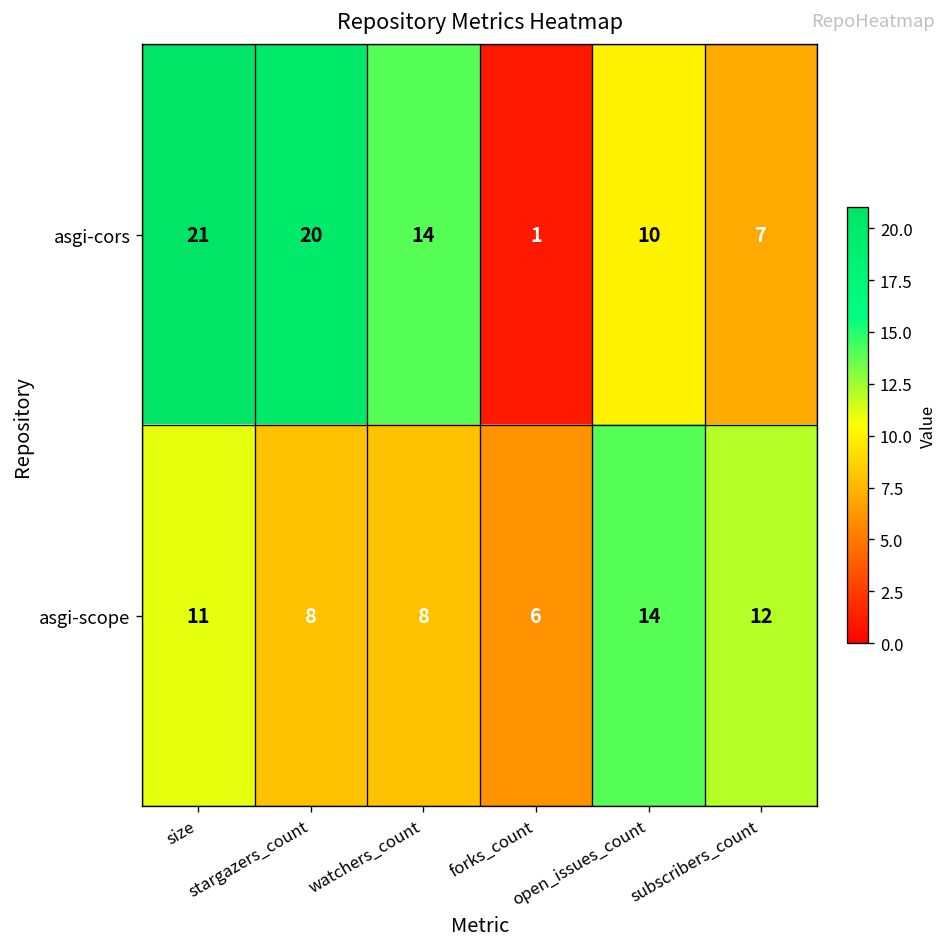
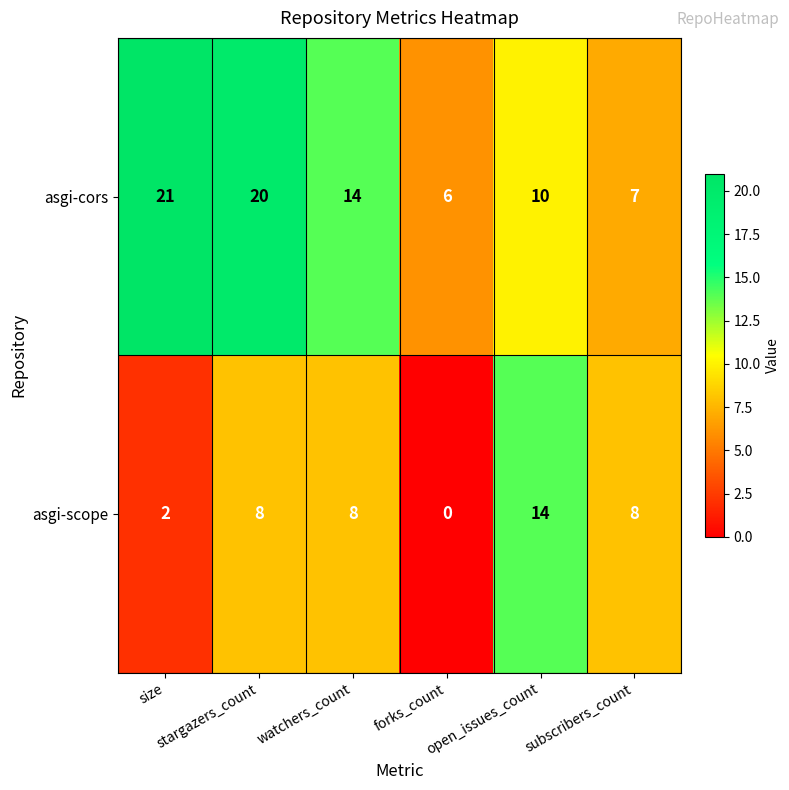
  {
    "asgi-cors": {
      "size": 21,
      "stargazers_count": 20,
      "watchers_count": 14,
-     "forks_count": 1,
+     "forks_count": 6,
      "open_issues_count": 10,
      "subscribers_count": 7
    },
    "asgi-scope": {
-     "size": 11,
+     "size": 2,
      "stargazers_count": 8,
      "watchers_count": 8,
-     "forks_count": 6,
+     "forks_count": 0,
      "open_issues_count": 14,
-     "subscribers_count": 12
+     "subscribers_count": 8
    }
  }
